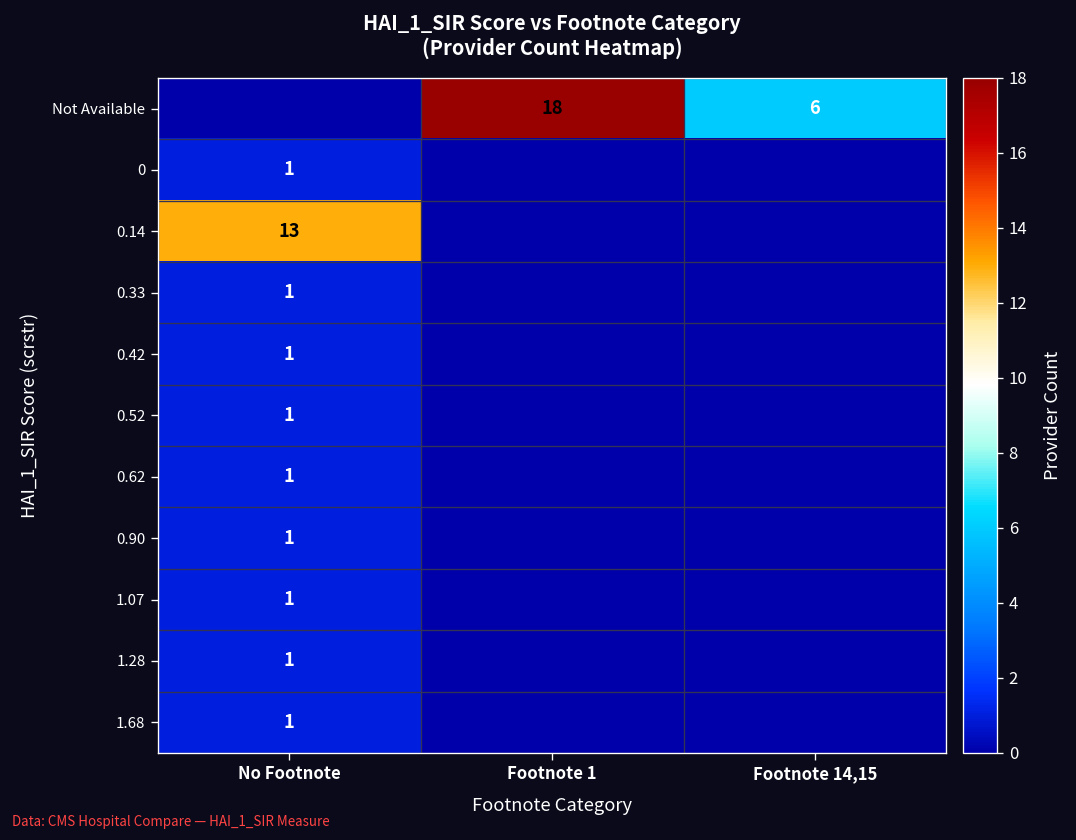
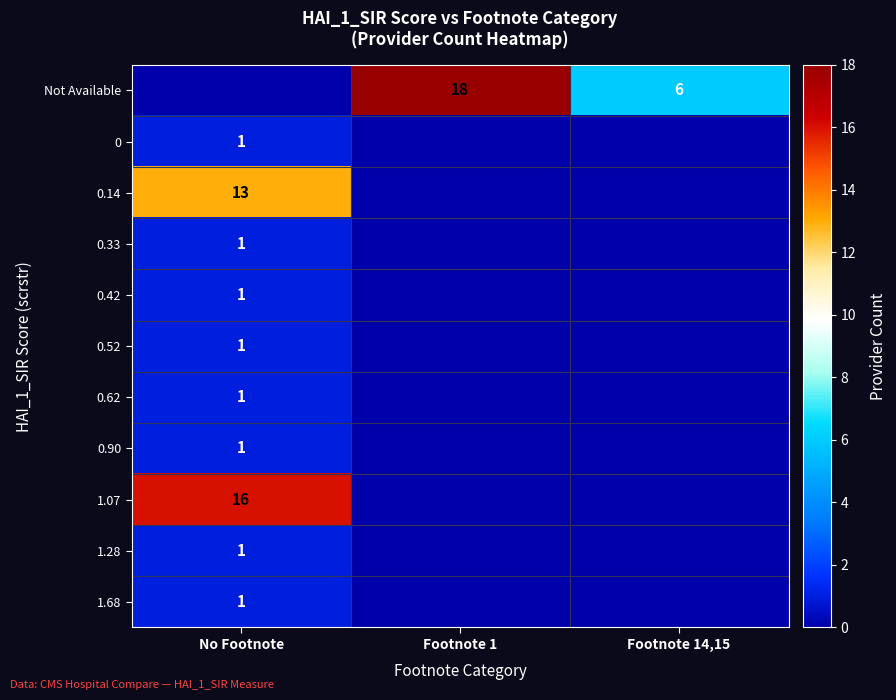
  {
    "Not Available": {
      "Footnote 1": 18,
      "Footnote 14,15": 6
    },
    "0": {
      "No Footnote": 1
    },
    "0.14": {
      "No Footnote": 13
    },
    "0.33": {
      "No Footnote": 1
    },
    "0.42": {
      "No Footnote": 1
    },
    "0.52": {
      "No Footnote": 1
    },
    "0.62": {
      "No Footnote": 1
    },
    "0.90": {
      "No Footnote": 1
    },
    "1.07": {
-     "No Footnote": 1
+     "No Footnote": 16
    },
    "1.28": {
      "No Footnote": 1
    },
    "1.68": {
      "No Footnote": 1
    }
  }
